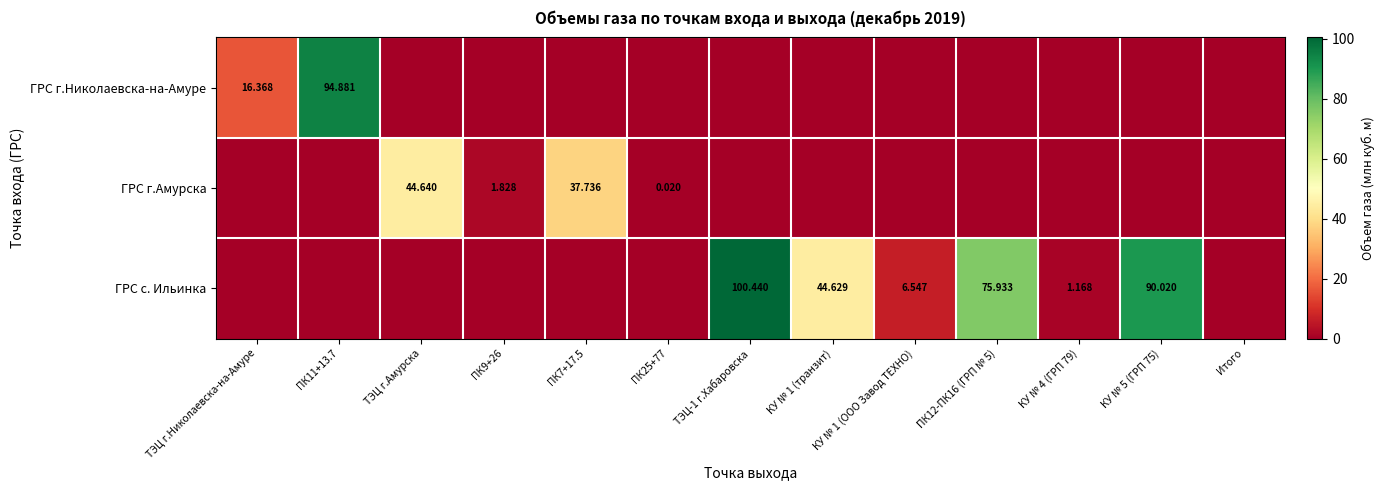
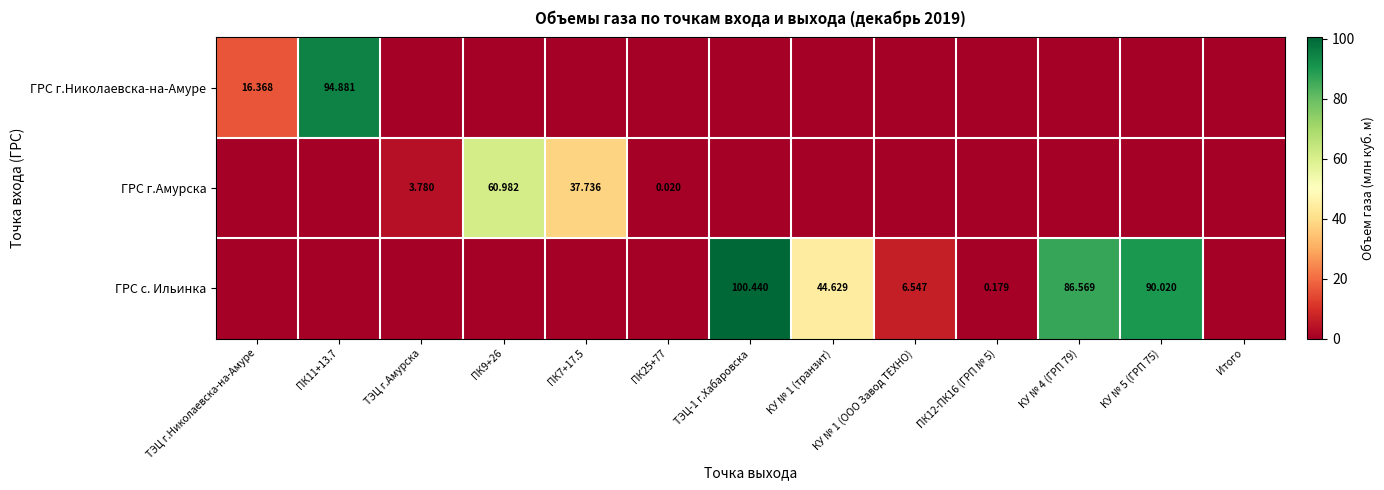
  {
    "ГРС г.Николаевска-на-Амуре": {
      "ТЭЦ г.Николаевска-на-Амуре": 16.368,
      "ПК11+13.7": 94.881
    },
    "ГРС г.Амурска": {
-     "ТЭЦ г.Амурска": 44.640,
-     "ПК9+26": 1.828,
+     "ТЭЦ г.Амурска": 3.780,
+     "ПК9+26": 60.982,
      "ПК7+17.5": 37.736,
      "ПК25+77": 0.020
    },
    "ГРС с. Ильинка": {
      "ТЭЦ-1 г.Хабаровска": 100.440,
      "КУ № 1 (транзит)": 44.629,
      "КУ № 1 (ООО Завод ТЕХНО)": 6.547,
-     "ПК12-ПК16 (ГРП № 5)": 75.933,
-     "КУ № 4 (ГРП 79)": 1.168,
+     "ПК12-ПК16 (ГРП № 5)": 0.179,
+     "КУ № 4 (ГРП 79)": 86.569,
      "КУ № 5 (ГРП 75)": 90.020
    }
  }
